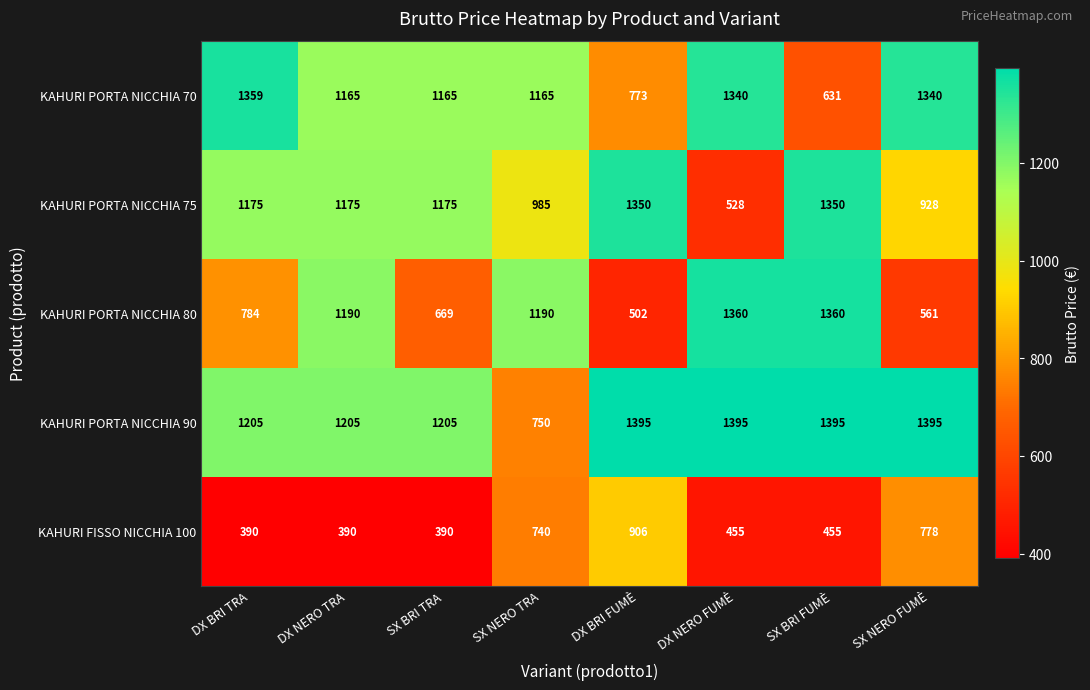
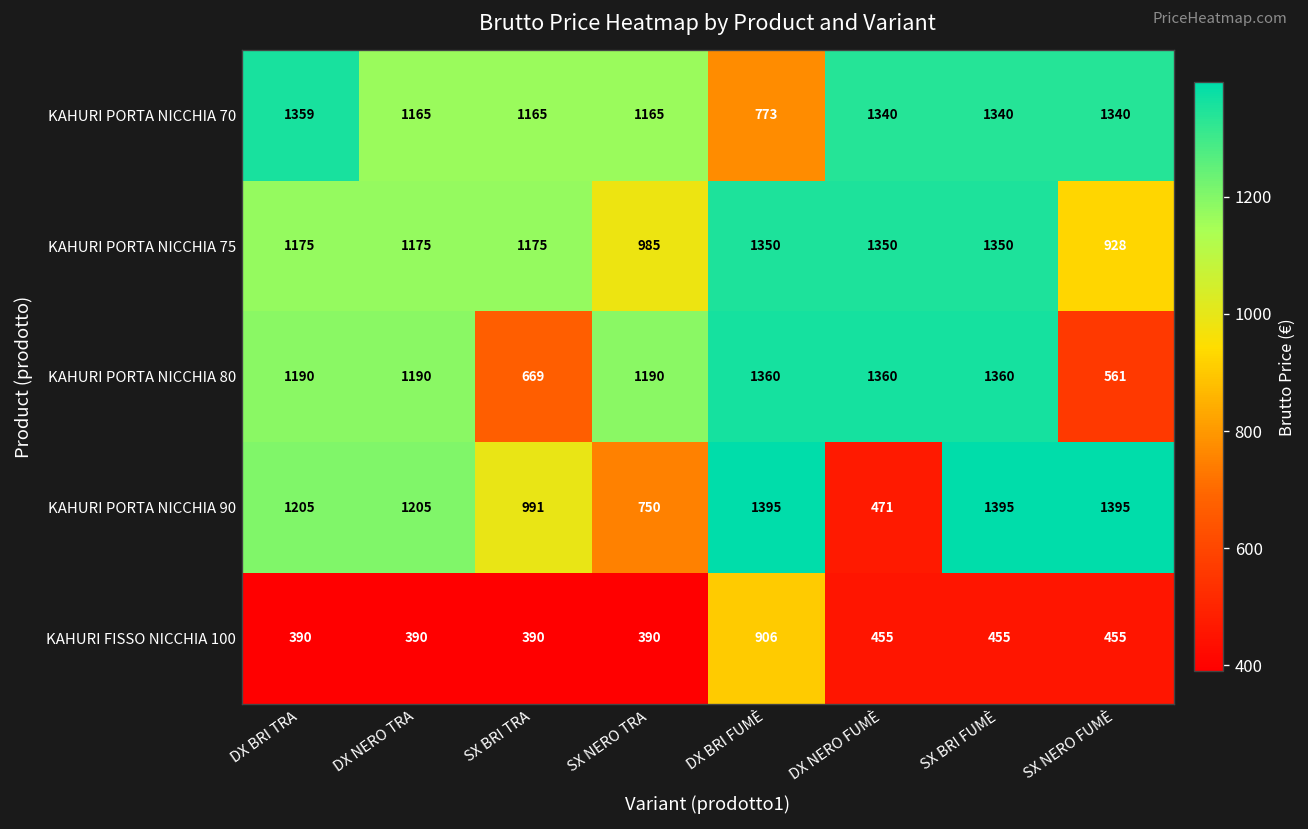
  {
    "KAHURI PORTA NICCHIA 70": {
      "DX BRI TRA": 1359,
      "DX NERO TRA": 1165,
      "SX BRI TRA": 1165,
      "SX NERO TRA": 1165,
      "DX BRI FUMÈ": 773,
      "DX NERO FUMÈ": 1340,
-     "SX BRI FUMÈ": 631,
+     "SX BRI FUMÈ": 1340,
      "SX NERO FUMÈ": 1340
    },
    "KAHURI PORTA NICCHIA 75": {
      "DX BRI TRA": 1175,
      "DX NERO TRA": 1175,
      "SX BRI TRA": 1175,
      "SX NERO TRA": 985,
      "DX BRI FUMÈ": 1350,
-     "DX NERO FUMÈ": 528,
+     "DX NERO FUMÈ": 1350,
      "SX BRI FUMÈ": 1350,
      "SX NERO FUMÈ": 928
    },
    "KAHURI PORTA NICCHIA 80": {
-     "DX BRI TRA": 784,
+     "DX BRI TRA": 1190,
      "DX NERO TRA": 1190,
      "SX BRI TRA": 669,
      "SX NERO TRA": 1190,
-     "DX BRI FUMÈ": 502,
+     "DX BRI FUMÈ": 1360,
      "DX NERO FUMÈ": 1360,
      "SX BRI FUMÈ": 1360,
      "SX NERO FUMÈ": 561
    },
    "KAHURI PORTA NICCHIA 90": {
      "DX BRI TRA": 1205,
      "DX NERO TRA": 1205,
-     "SX BRI TRA": 1205,
+     "SX BRI TRA": 991,
      "SX NERO TRA": 750,
      "DX BRI FUMÈ": 1395,
-     "DX NERO FUMÈ": 1395,
+     "DX NERO FUMÈ": 471,
      "SX BRI FUMÈ": 1395,
      "SX NERO FUMÈ": 1395
    },
    "KAHURI FISSO NICCHIA 100": {
      "DX BRI TRA": 390,
      "DX NERO TRA": 390,
      "SX BRI TRA": 390,
-     "SX NERO TRA": 740,
+     "SX NERO TRA": 390,
      "DX BRI FUMÈ": 906,
      "DX NERO FUMÈ": 455,
      "SX BRI FUMÈ": 455,
-     "SX NERO FUMÈ": 778
+     "SX NERO FUMÈ": 455
    }
  }
